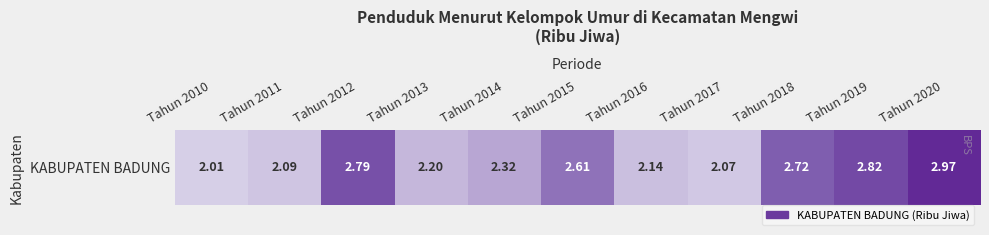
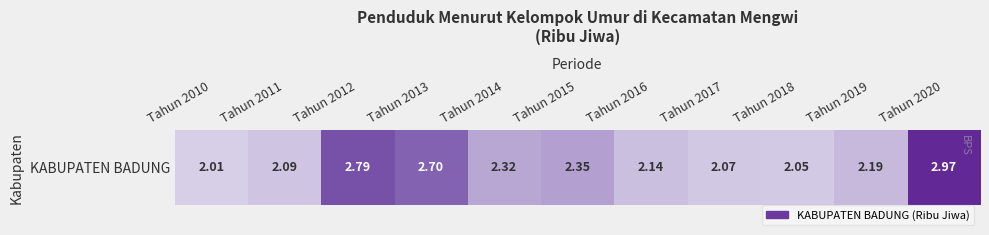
  {
    "KABUPATEN BADUNG": {
      "Tahun 2010": 2.01,
      "Tahun 2011": 2.09,
      "Tahun 2012": 2.79,
-     "Tahun 2013": 2.20,
+     "Tahun 2013": 2.70,
      "Tahun 2014": 2.32,
-     "Tahun 2015": 2.61,
+     "Tahun 2015": 2.35,
      "Tahun 2016": 2.14,
      "Tahun 2017": 2.07,
-     "Tahun 2018": 2.72,
-     "Tahun 2019": 2.82,
+     "Tahun 2018": 2.05,
+     "Tahun 2019": 2.19,
      "Tahun 2020": 2.97
    }
  }
